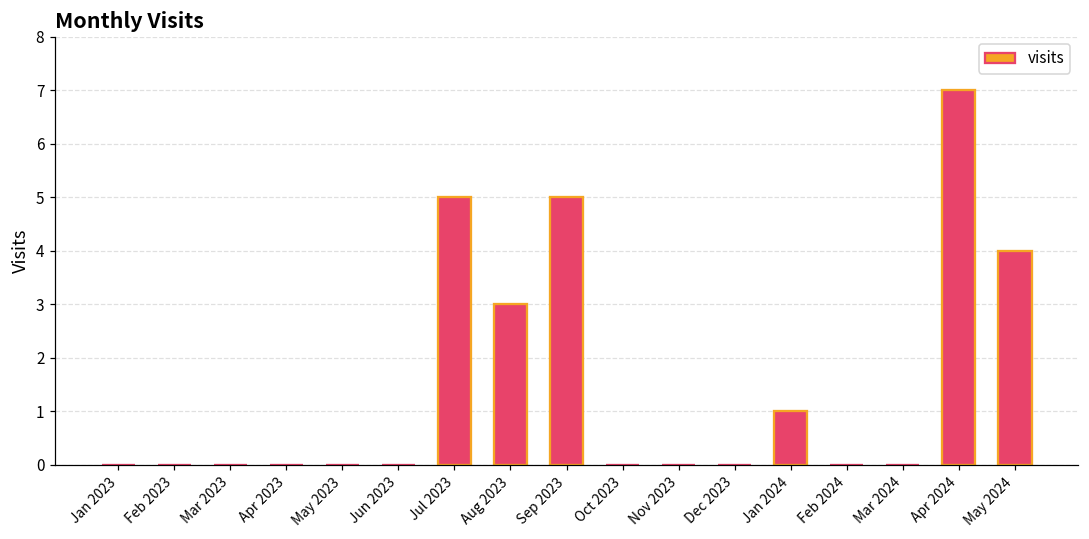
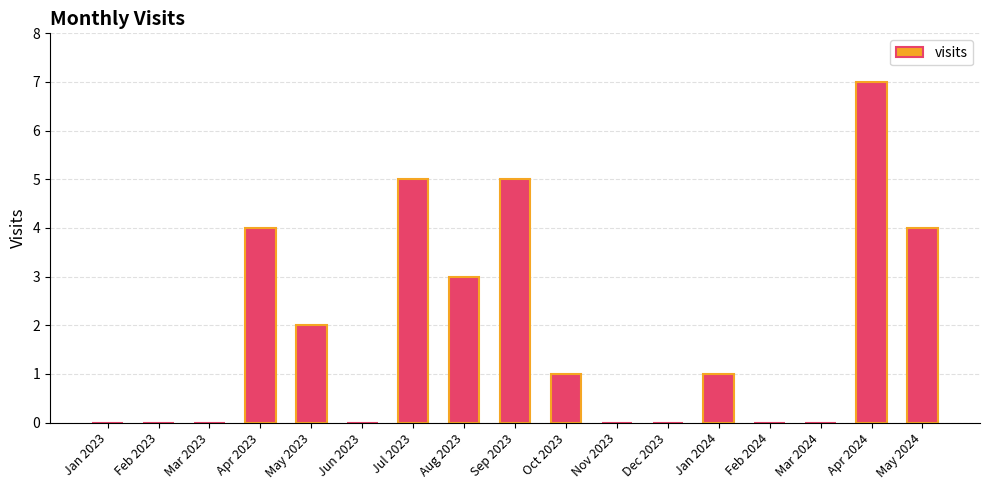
  {
    "Jan 2023": 0,
    "Feb 2023": 0,
    "Mar 2023": 0,
-   "Apr 2023": 0,
-   "May 2023": 0,
+   "Apr 2023": 4,
+   "May 2023": 2,
    "Jun 2023": 0,
    "Jul 2023": 5,
    "Aug 2023": 3,
    "Sep 2023": 5,
-   "Oct 2023": 0,
+   "Oct 2023": 1,
    "Nov 2023": 0,
    "Dec 2023": 0,
    "Jan 2024": 1,
    "Feb 2024": 0,
    "Mar 2024": 0,
    "Apr 2024": 7,
    "May 2024": 4
  }
